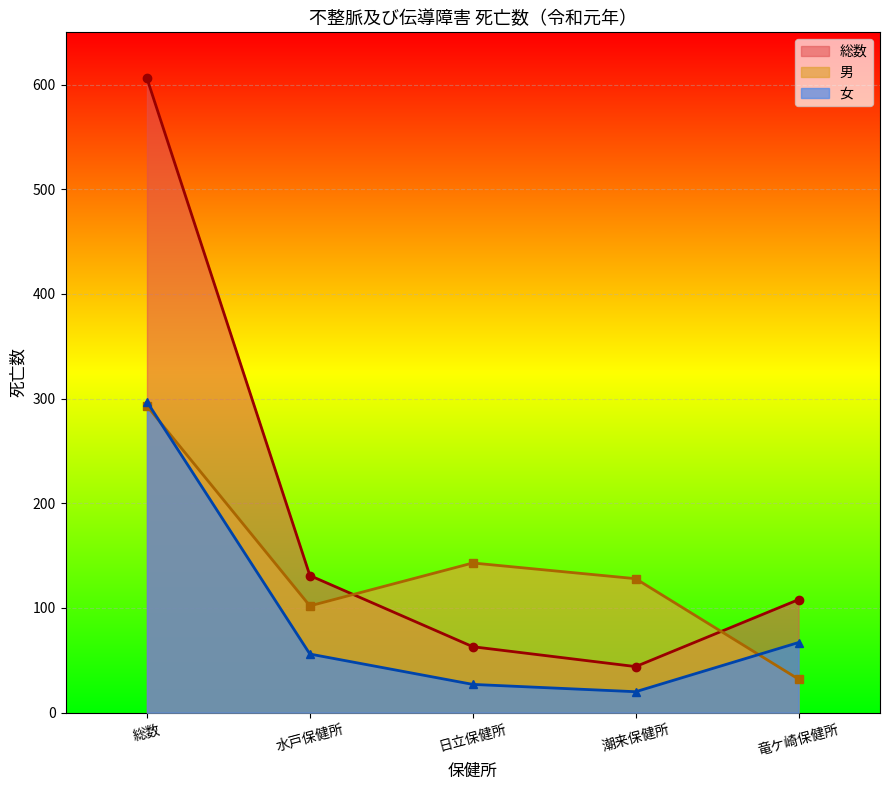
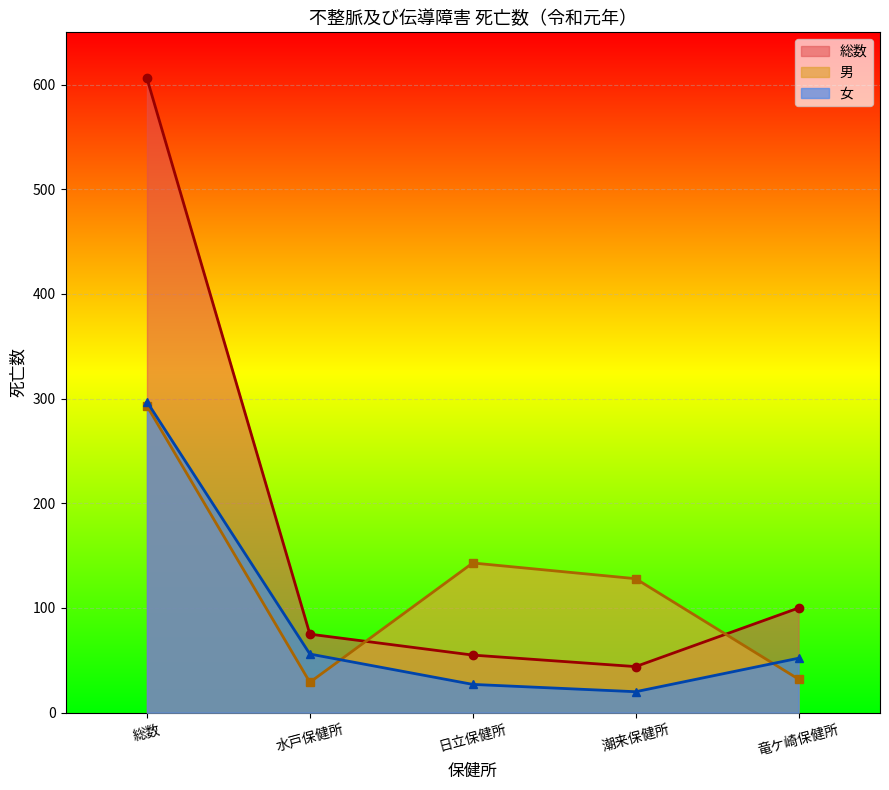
  {
    "総数": {
      "総数": 606,
-     "水戸保健所": 131,
-     "日立保健所": 63,
+     "水戸保健所": 75,
+     "日立保健所": 55,
      "潮来保健所": 44,
-     "竜ケ崎保健所": 108
+     "竜ケ崎保健所": 100
    },
    "男": {
      "総数": 293,
-     "水戸保健所": 102,
+     "水戸保健所": 29,
      "日立保健所": 143,
      "潮来保健所": 128,
      "竜ケ崎保健所": 32
    },
    "女": {
      "総数": 297,
      "水戸保健所": 56,
      "日立保健所": 27,
      "潮来保健所": 20,
-     "竜ケ崎保健所": 67
+     "竜ケ崎保健所": 52
    }
  }
